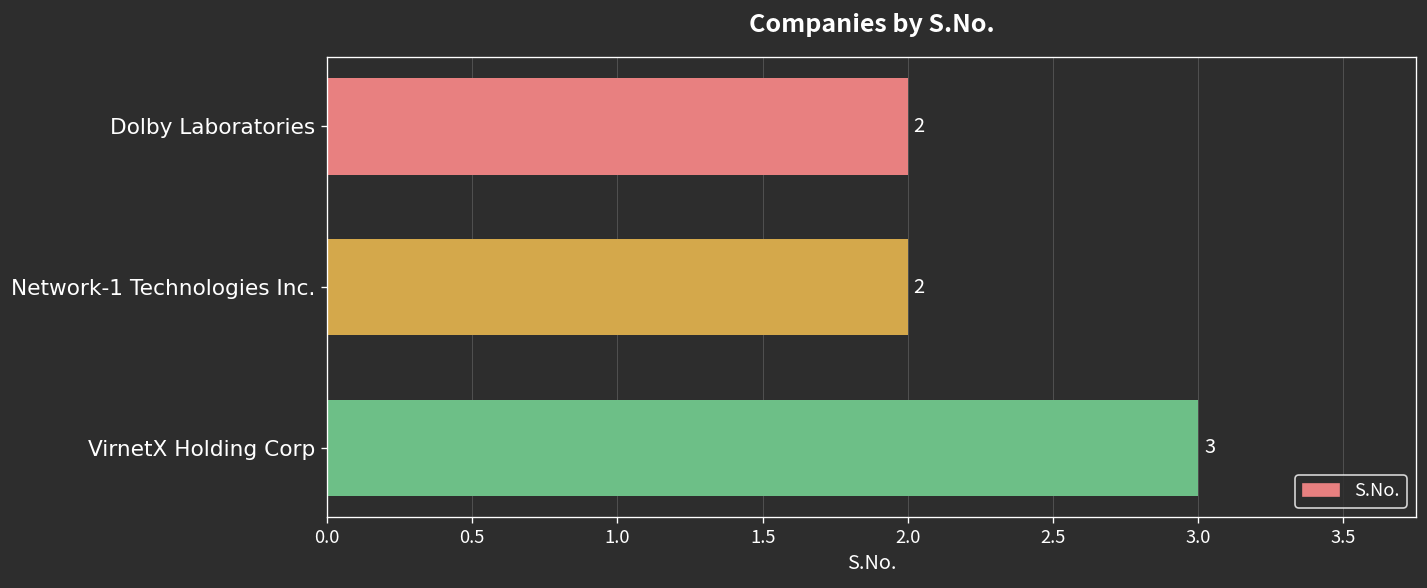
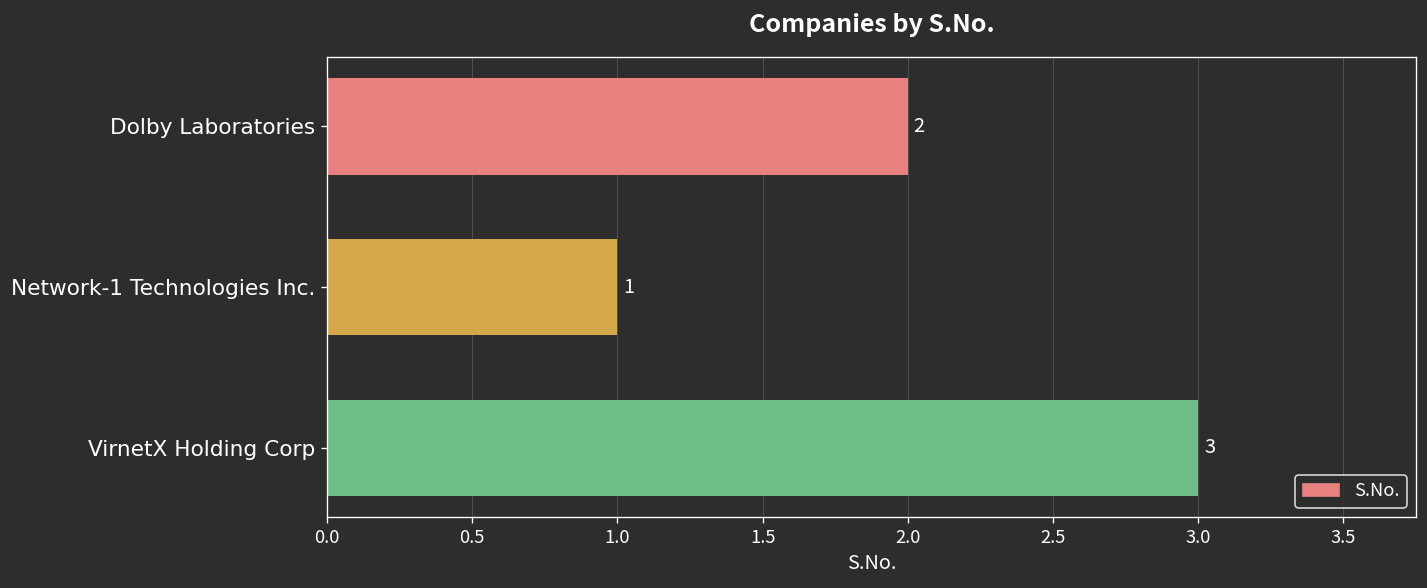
  {
    "Dolby Laboratories": 2,
-   "Network-1 Technologies Inc.": 2,
+   "Network-1 Technologies Inc.": 1,
    "VirnetX Holding Corp": 3
  }
